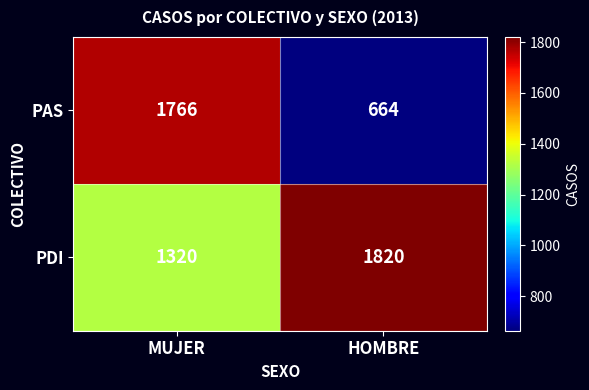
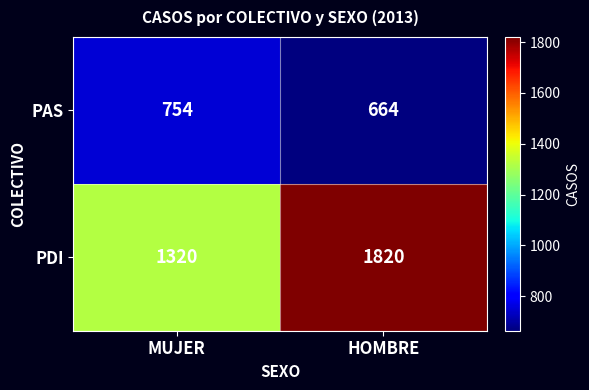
  {
    "PAS": {
-     "MUJER": 1766,
+     "MUJER": 754,
      "HOMBRE": 664
    },
    "PDI": {
      "MUJER": 1320,
      "HOMBRE": 1820
    }
  }
